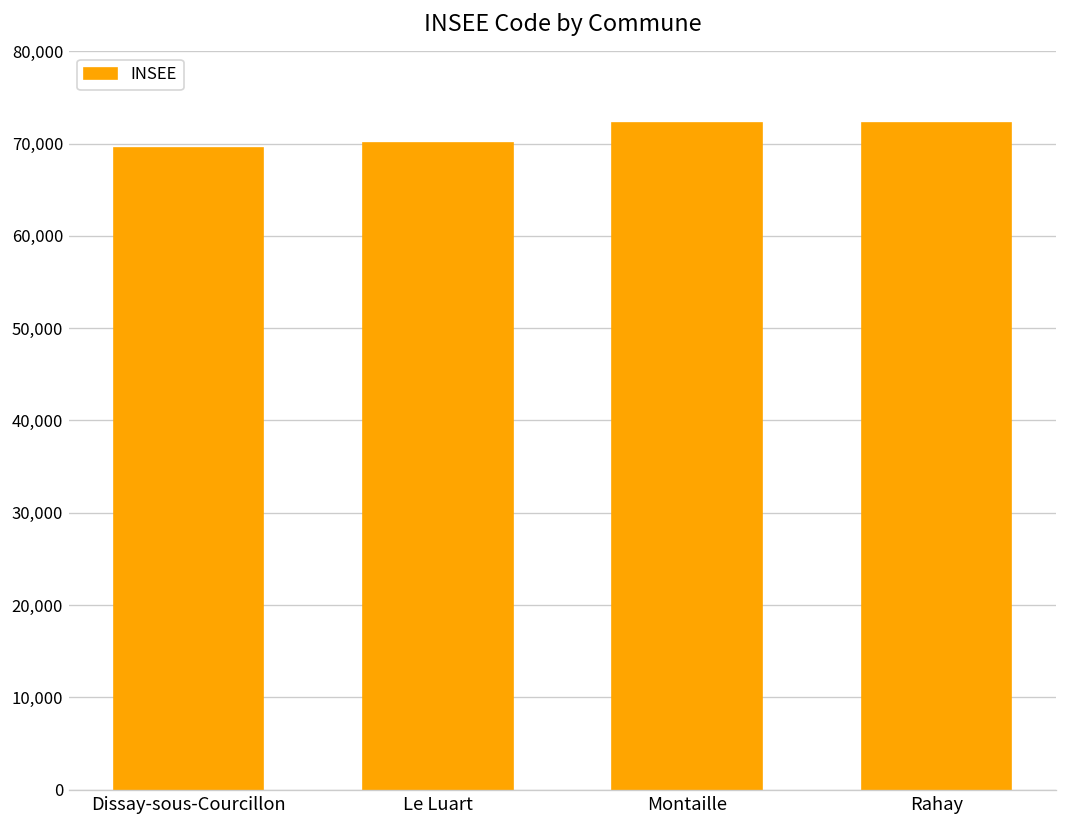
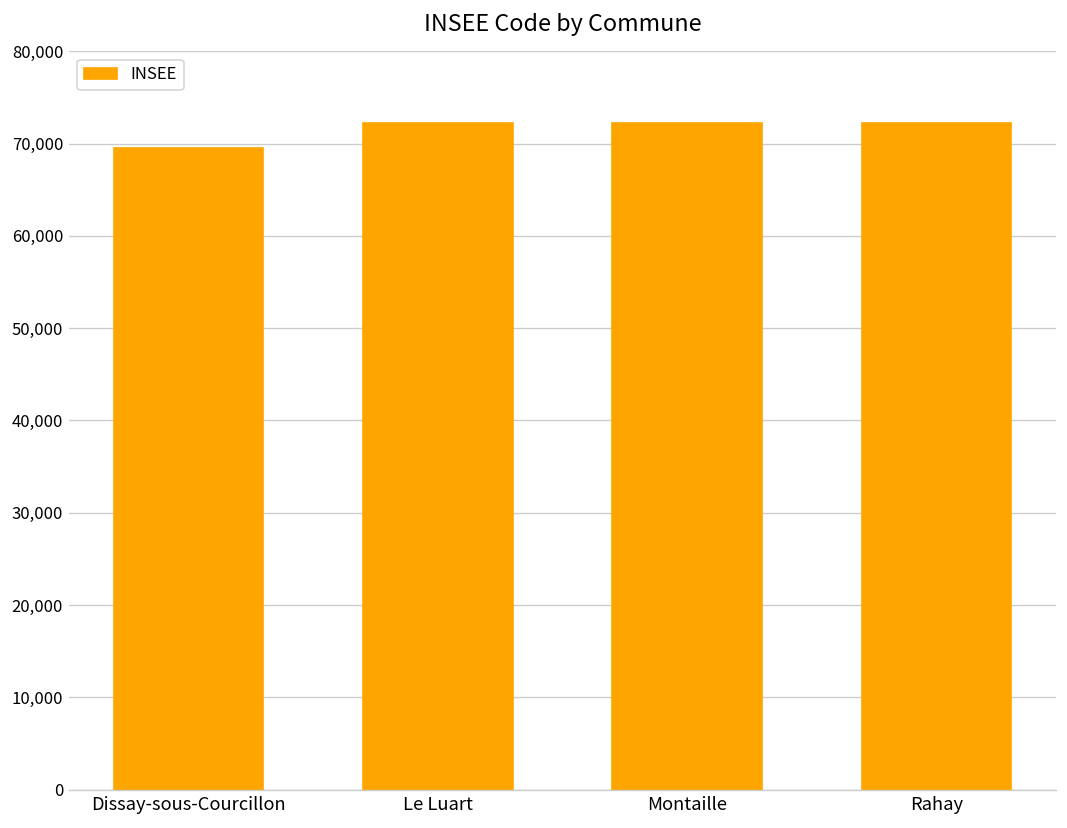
  {
    "Dissay-sous-Courcillon": "69,000",
-   "Le Luart": "70,000",
+   "Le Luart": "72,000",
    "Montaille": "72,000",
    "Rahay": "72,000"
  }
